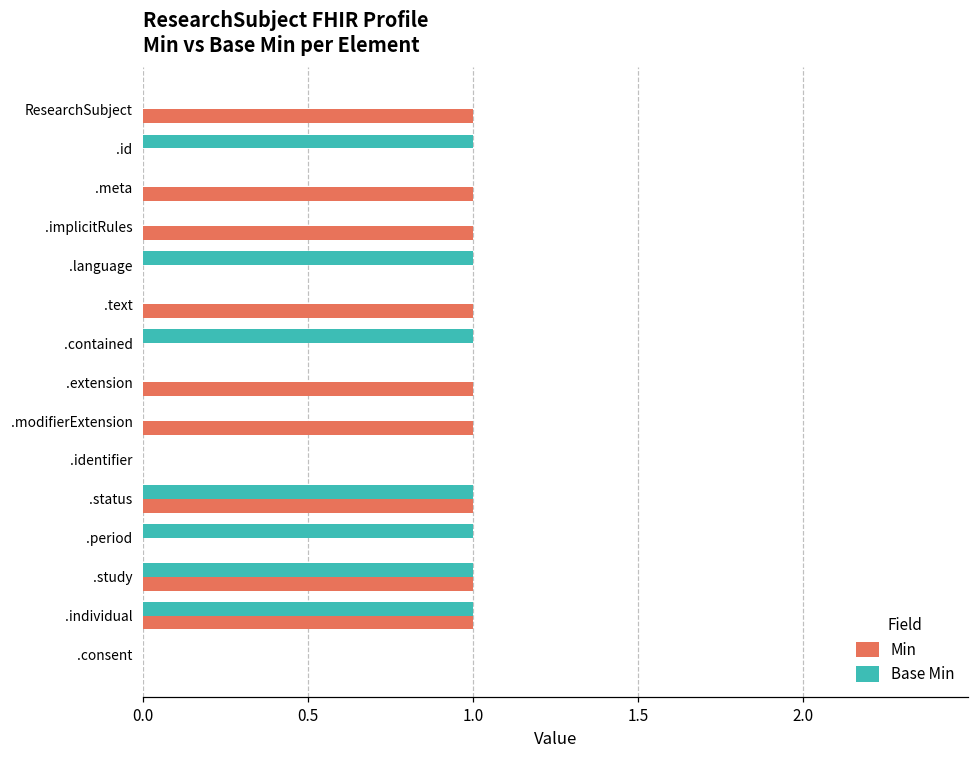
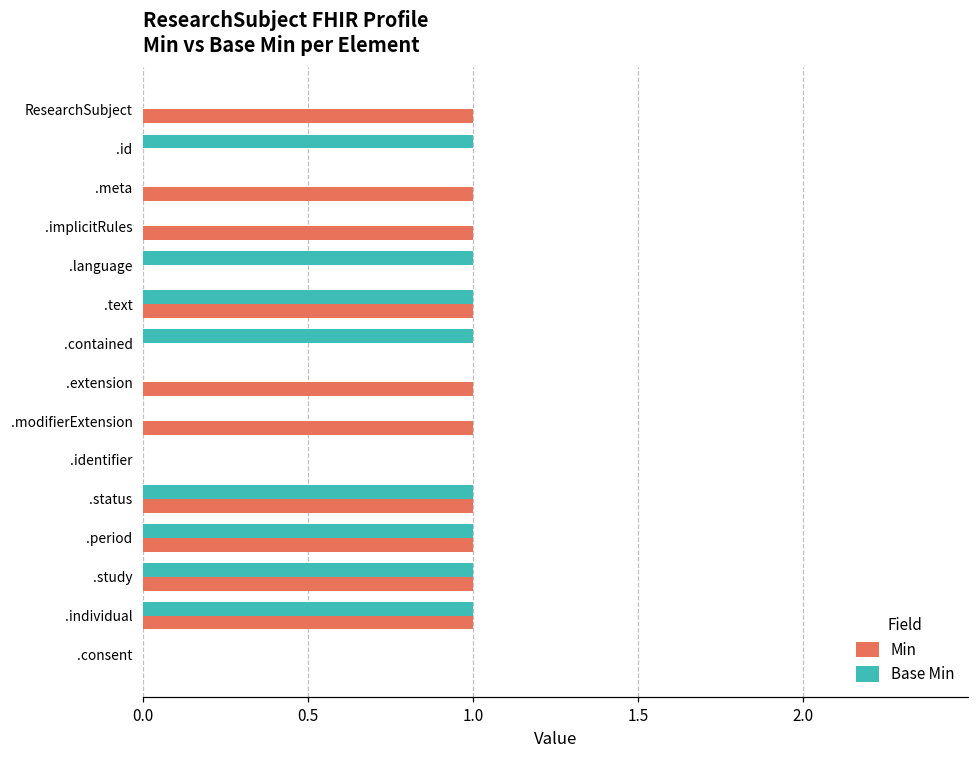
  {
    "Min": {
      "ResearchSubject": 1,
      ".id": 0,
      ".meta": 1,
      ".implicitRules": 1,
      ".language": 0,
      ".text": 1,
      ".contained": 0,
      ".extension": 1,
      ".modifierExtension": 1,
      ".identifier": 0,
      ".status": 1,
-     ".period": 0,
+     ".period": 1,
      ".study": 1,
      ".individual": 1,
      ".consent": 0
    },
    "Base Min": {
      "ResearchSubject": 0,
      ".id": 1,
      ".meta": 0,
      ".implicitRules": 0,
      ".language": 1,
-     ".text": 0,
+     ".text": 1,
      ".contained": 1,
      ".extension": 0,
      ".modifierExtension": 0,
      ".identifier": 0,
      ".status": 1,
      ".period": 1,
      ".study": 1,
      ".individual": 1,
      ".consent": 0
    }
  }
